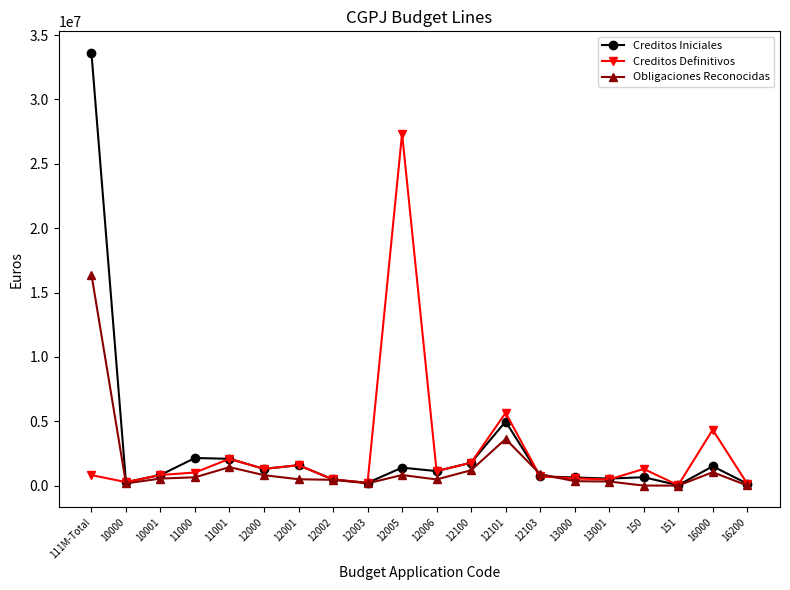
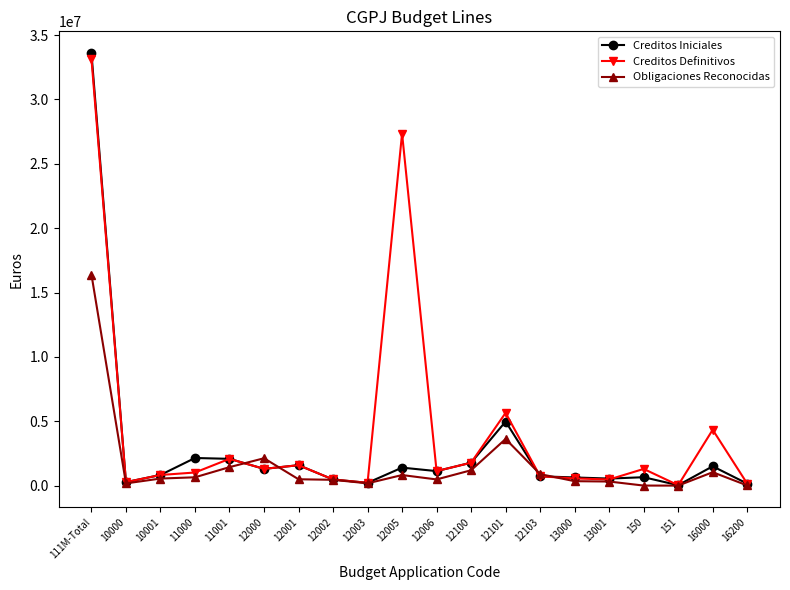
  {
    "Creditos Iniciales": {
      "111M-Total": 33600000,
      "11000": 2100000,
      "12005": 1400000,
      "12101": 5000000,
      "150": 700000,
      "16000": 1500000
    },
    "Creditos Definitivos": {
-     "111M-Total": 800000,
+     "111M-Total": 33200000,
      "11000": 1000000,
      "12005": 27400000,
      "12101": 5700000,
      "150": 1300000,
      "16000": 4300000
    },
    "Obligaciones Reconocidas": {
      "111M-Total": 16400000,
      "10001": 500000,
      "11000": 600000,
      "11001": 1400000,
-     "12000": 800000,
+     "12000": 2100000,
      "12001": 500000,
      "12005": 800000,
      "12006": 500000,
      "12100": 1200000,
      "12101": 3600000,
      "13000": 300000,
      "150": 0,
      "16000": 1000000
    }
  }
